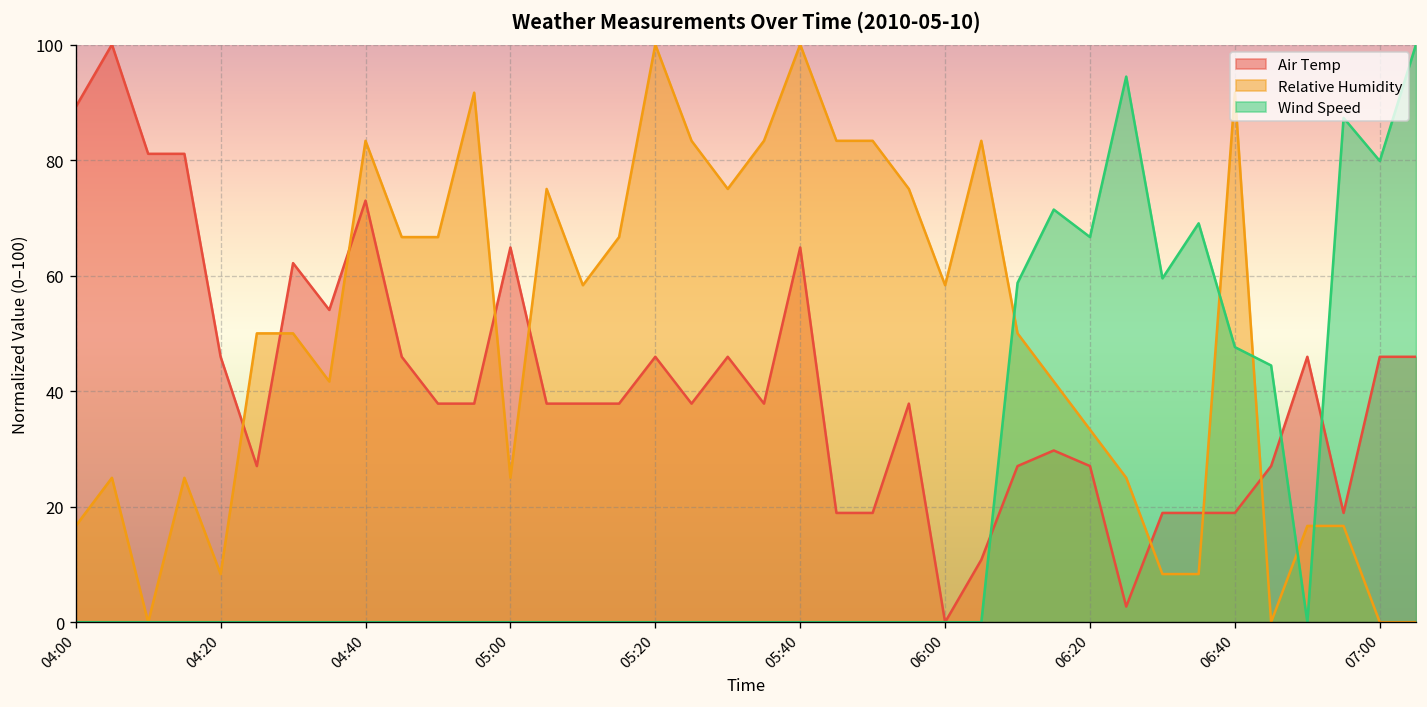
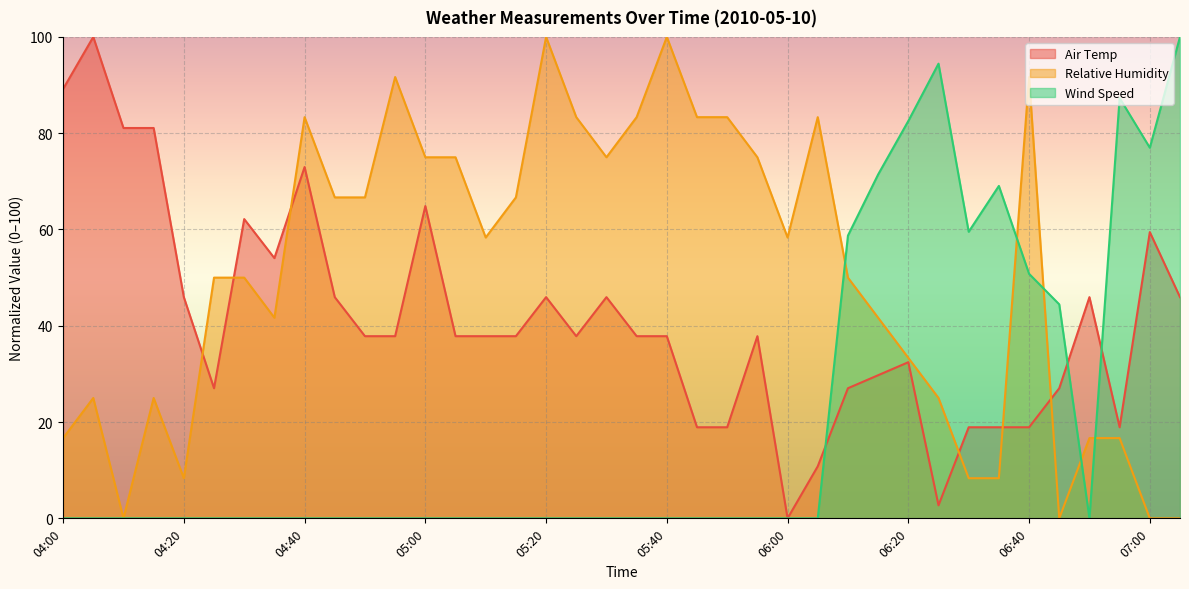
  {
    "Air Temp": {
      "04:00": 89,
      "04:20": 46,
      "04:40": 73,
      "05:00": 65,
      "05:20": 46,
-     "05:40": 65,
-     "06:20": 27,
+     "05:40": 38,
+     "06:20": 32,
      "06:40": 19,
-     "07:00": 46
+     "07:00": 59
    },
    "Relative Humidity": {
      "04:00": 17,
      "04:20": 8,
      "04:40": 83,
-     "05:00": 25,
+     "05:00": 75,
      "05:20": 100,
      "05:40": 100,
      "06:00": 58,
      "06:20": 33,
      "07:00": 0
    },
    "Wind Speed": {
      "04:00": 0,
      "04:20": 0,
      "04:40": 0,
      "05:00": 0,
      "05:20": 0,
      "05:40": 0,
-     "06:20": 67,
-     "06:40": 48,
-     "07:00": 80
+     "06:20": 83,
+     "06:40": 51,
+     "07:00": 77
    }
  }
